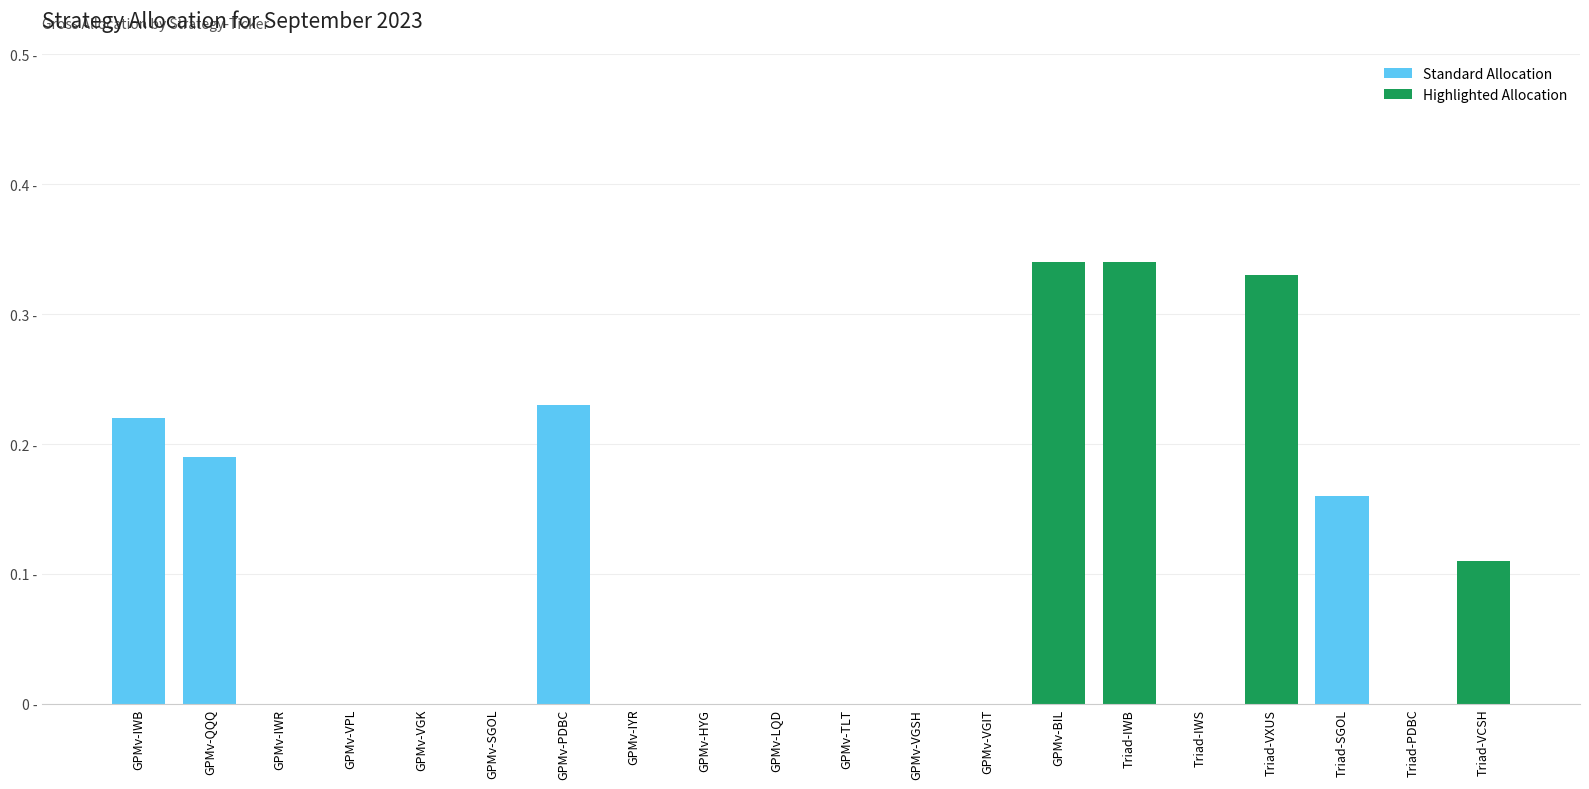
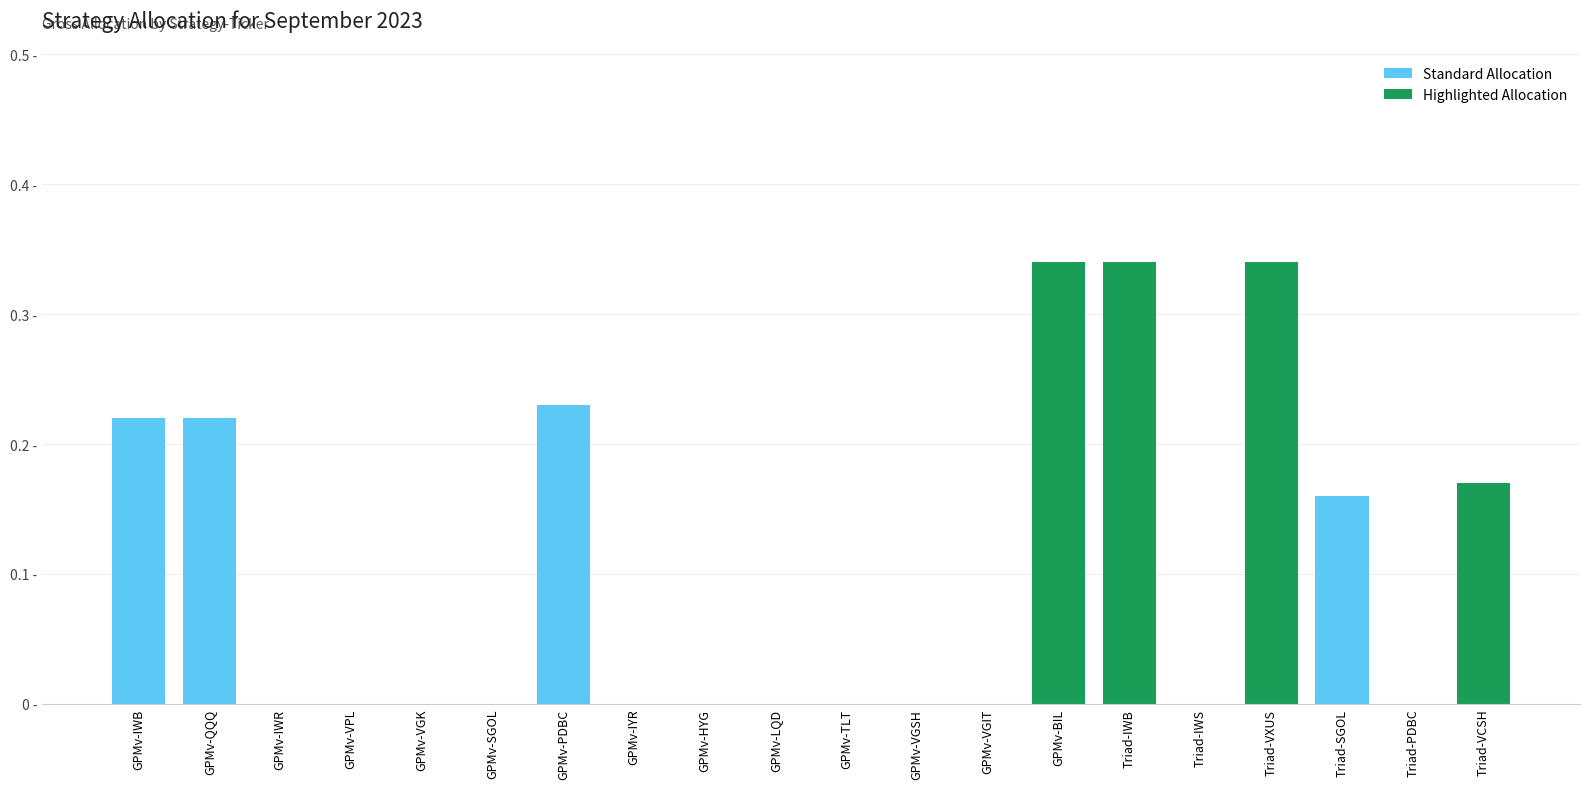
  {
    "Standard Allocation": {
      "GPMv-IWB": "0.22 -",
-     "GPMv-QQQ": "0.19 -",
+     "GPMv-QQQ": "0.22 -",
      "GPMv-IWR": "0.00 -",
      "GPMv-VPL": "0.00 -",
      "GPMv-VGK": "0.00 -",
      "GPMv-PDBC": "0.23 -",
      "GPMv-IYR": "0.00 -",
      "GPMv-HYG": "0.00 -",
      "GPMv-TLT": "0.00 -",
      "GPMv-VGSH": "0.00 -",
      "GPMv-VGIT": "0.00 -",
      "Triad-IWS": "0.00 -",
      "Triad-SGOL": "0.16 -",
      "Triad-PDBC": "0.00 -"
    },
    "Highlighted Allocation": {
      "GPMv-SGOL": "0.00 -",
      "GPMv-LQD": "0.00 -",
      "GPMv-BIL": "0.34 -",
      "Triad-IWB": "0.34 -",
-     "Triad-VXUS": "0.33 -",
-     "Triad-VCSH": "0.11 -"
+     "Triad-VXUS": "0.34 -",
+     "Triad-VCSH": "0.17 -"
    }
  }
